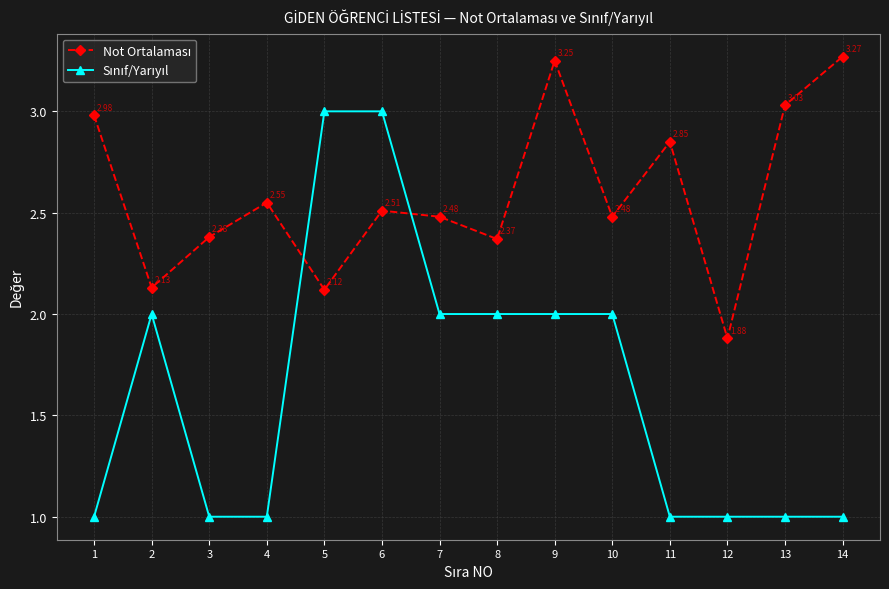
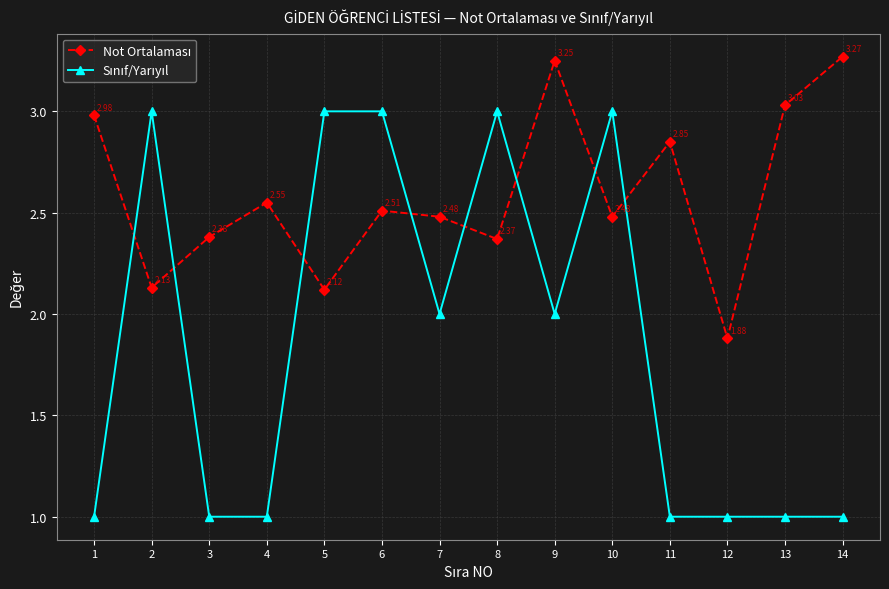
  {
    "Not Ortalaması": {
      "1": 2.98,
      "2": 2.13,
      "3": 2.38,
      "4": 2.55,
      "5": 2.12,
      "6": 2.51,
      "7": 2.48,
      "8": 2.37,
      "9": 3.25,
      "10": 2.48,
      "11": 2.85,
      "12": 1.88,
      "13": 3.03,
      "14": 3.27
    },
    "Sınıf/Yarıyıl": {
      "1": 1,
-     "2": 2,
+     "2": 3,
      "3": 1,
      "4": 1,
      "5": 3,
      "6": 3,
      "7": 2,
-     "8": 2,
+     "8": 3,
      "9": 2,
-     "10": 2,
+     "10": 3,
      "11": 1,
      "12": 1,
      "13": 1,
      "14": 1
    }
  }
